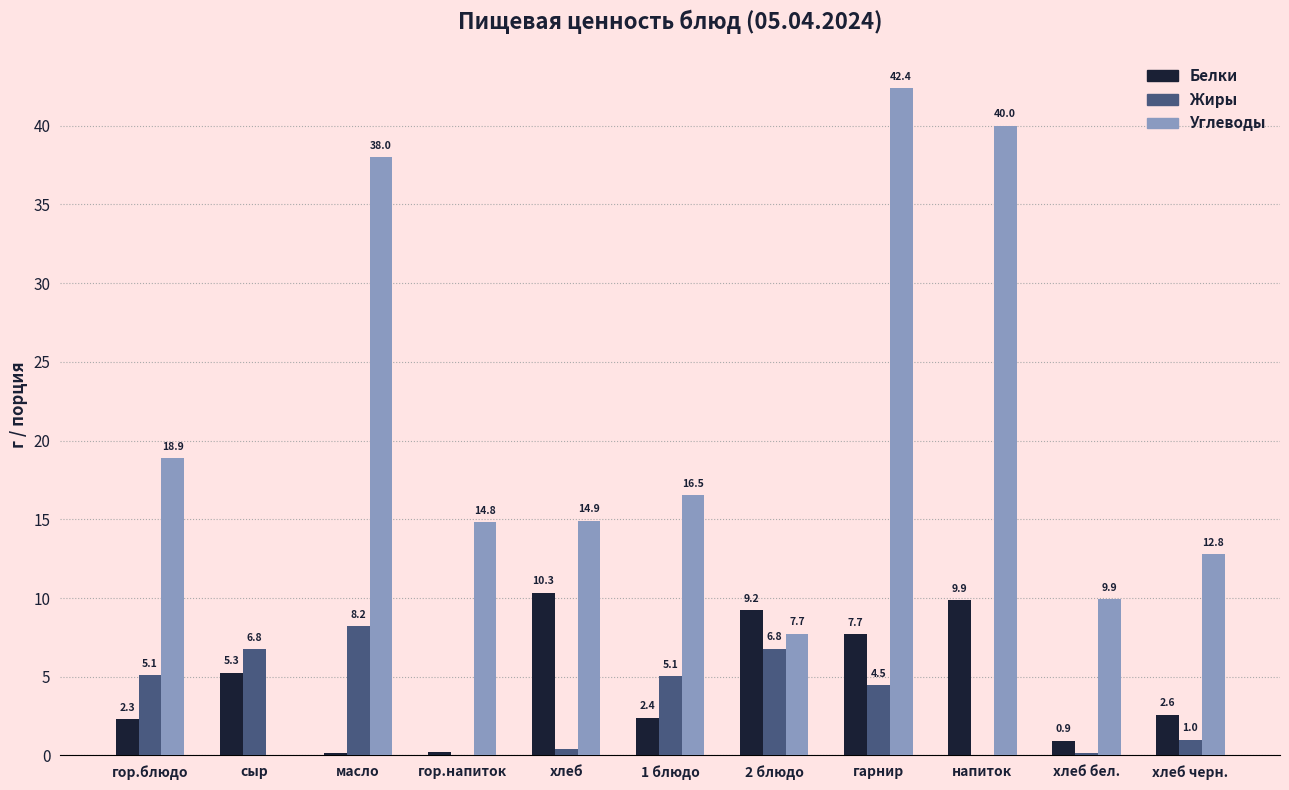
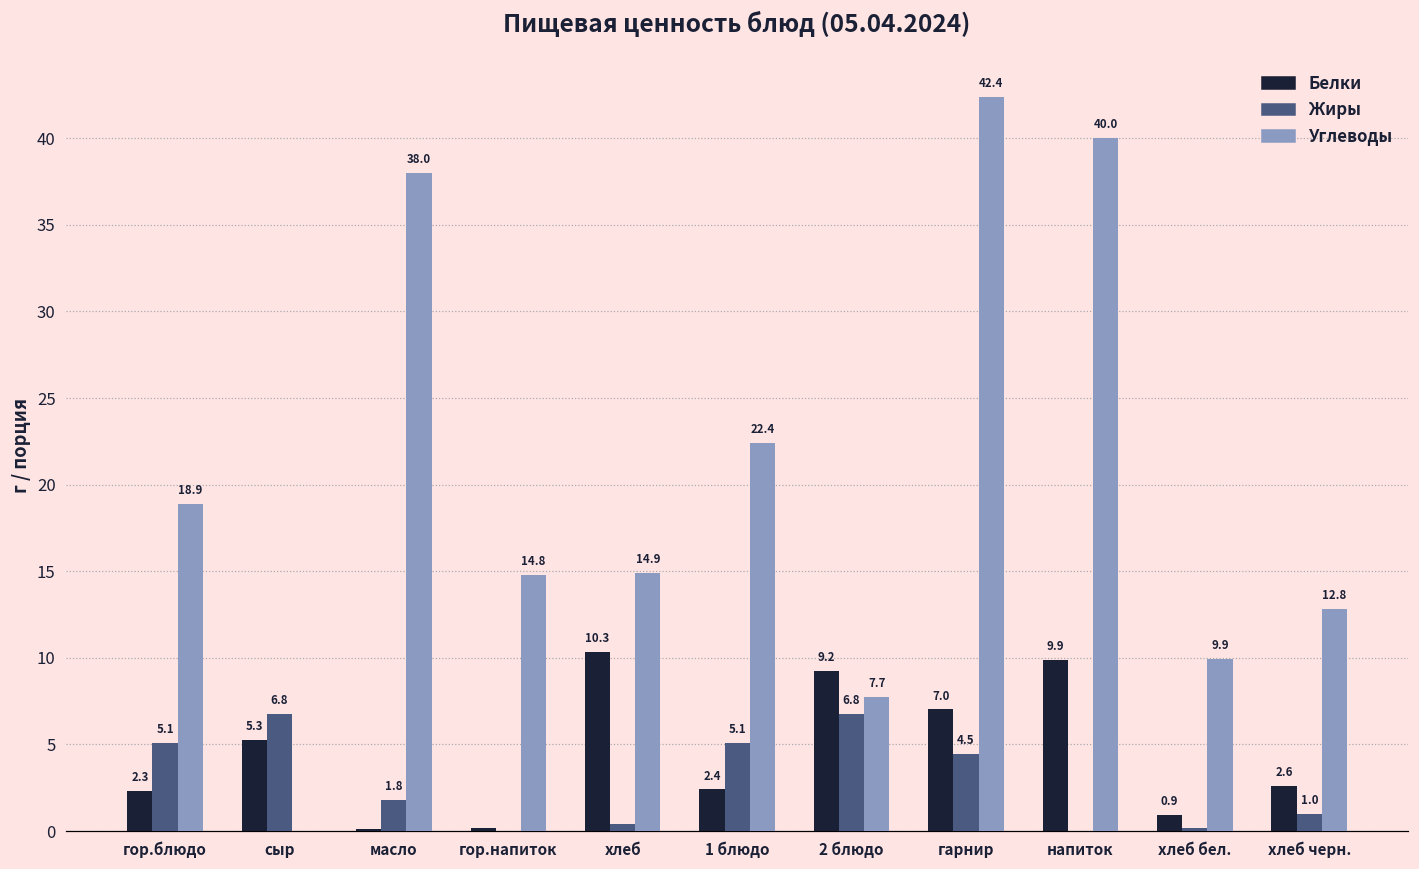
  {
    "Белки": {
      "гор.блюдо": 2.3,
      "сыр": 5.3,
      "хлеб": 10.3,
      "1 блюдо": 2.4,
      "2 блюдо": 9.2,
-     "гарнир": 7.7,
+     "гарнир": 7.0,
      "напиток": 9.9,
      "хлеб бел.": 0.9,
      "хлеб черн.": 2.6
    },
    "Жиры": {
      "гор.блюдо": 5.1,
      "сыр": 6.8,
-     "масло": 8.2,
+     "масло": 1.8,
      "1 блюдо": 5.1,
      "2 блюдо": 6.8,
      "гарнир": 4.5,
      "хлеб черн.": 1.0
    },
    "Углеводы": {
      "гор.блюдо": 18.9,
      "масло": 38.0,
      "гор.напиток": 14.8,
      "хлеб": 14.9,
-     "1 блюдо": 16.5,
+     "1 блюдо": 22.4,
      "2 блюдо": 7.7,
      "гарнир": 42.4,
      "напиток": 40.0,
      "хлеб бел.": 9.9,
      "хлеб черн.": 12.8
    }
  }
